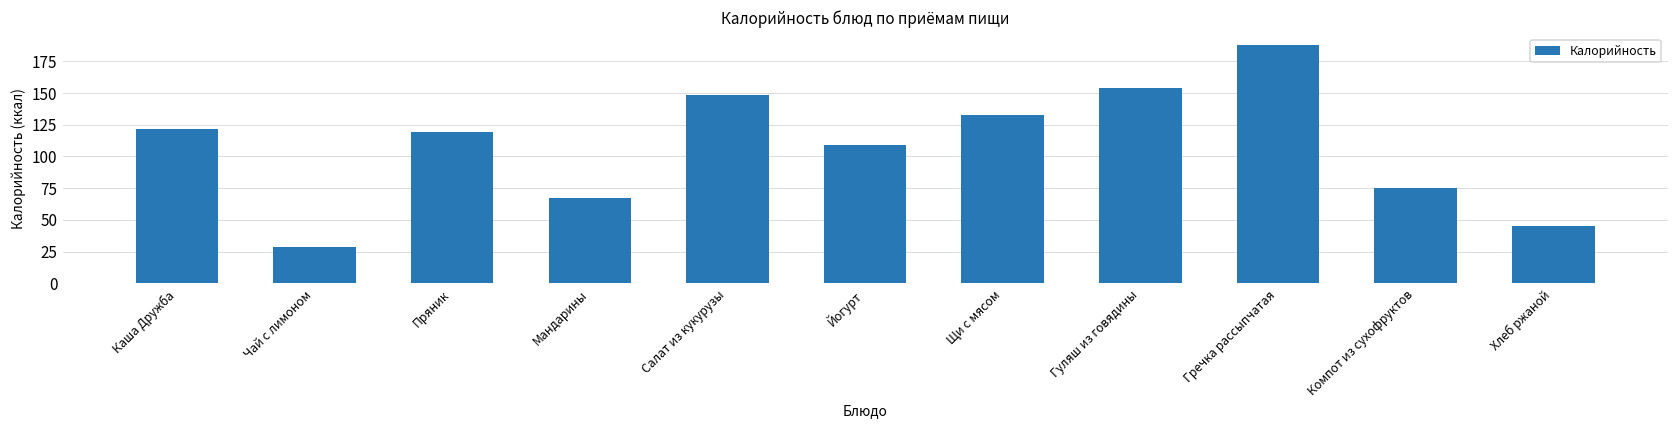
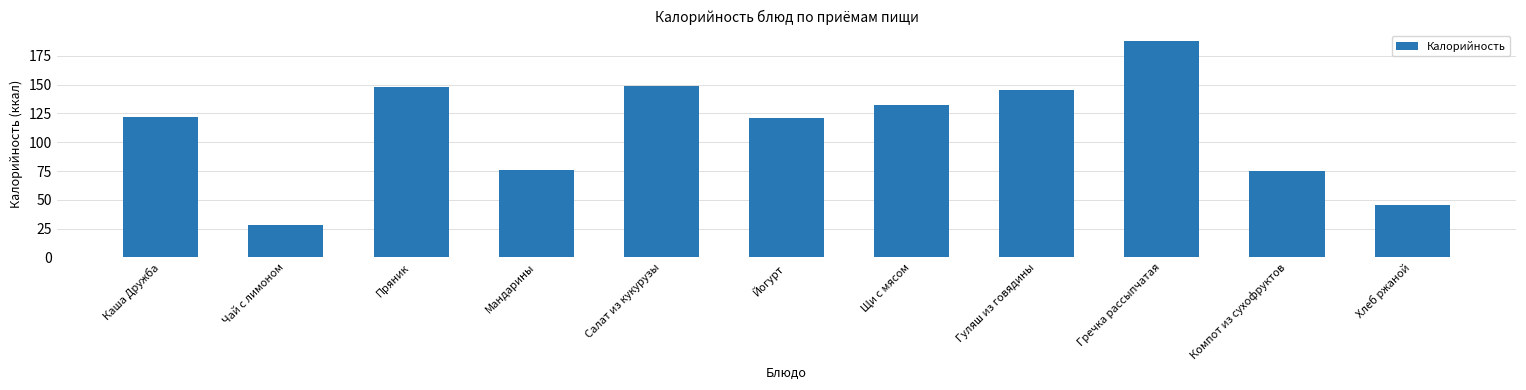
  {
    "Каша Дружба": 122,
    "Чай с лимоном": 28,
-   "Пряник": 119,
-   "Мандарины": 68,
+   "Пряник": 148,
+   "Мандарины": 76,
    "Салат из кукурузы": 149,
-   "Йогурт": 109,
+   "Йогурт": 121,
    "Щи с мясом": 132,
-   "Гуляш из говядины": 154,
+   "Гуляш из говядины": 146,
    "Гречка рассыпчатая": 187,
    "Компот из сухофруктов": 75,
    "Хлеб ржаной": 45
  }
